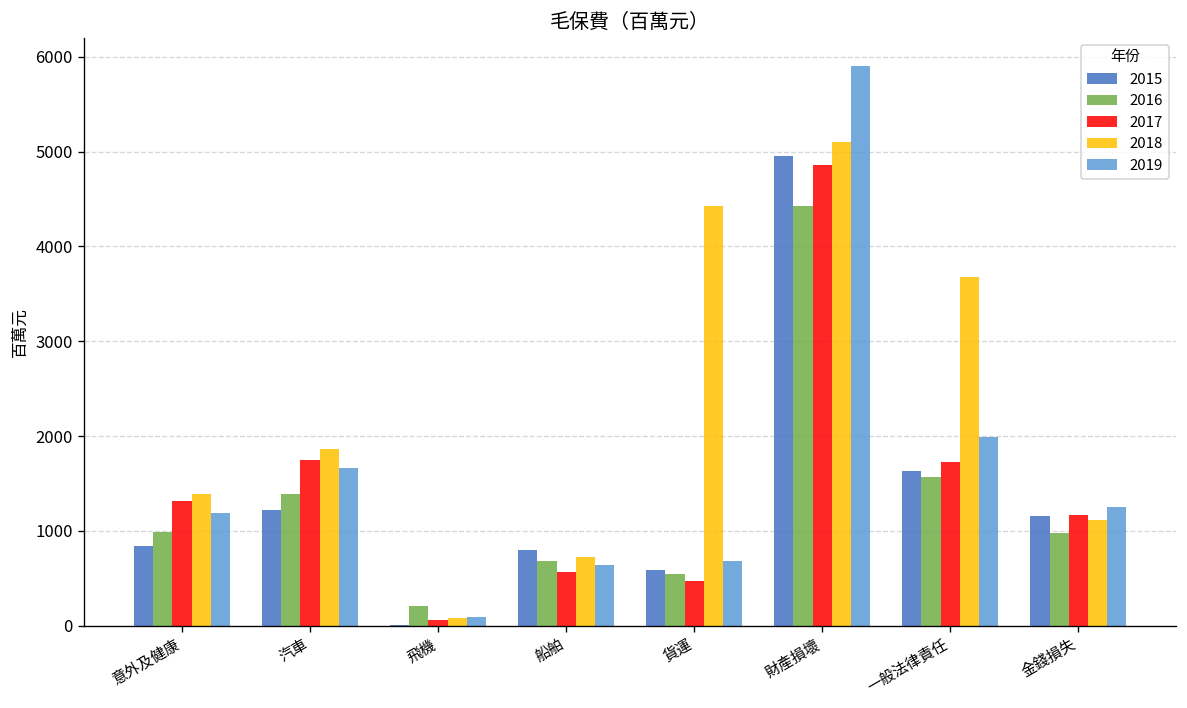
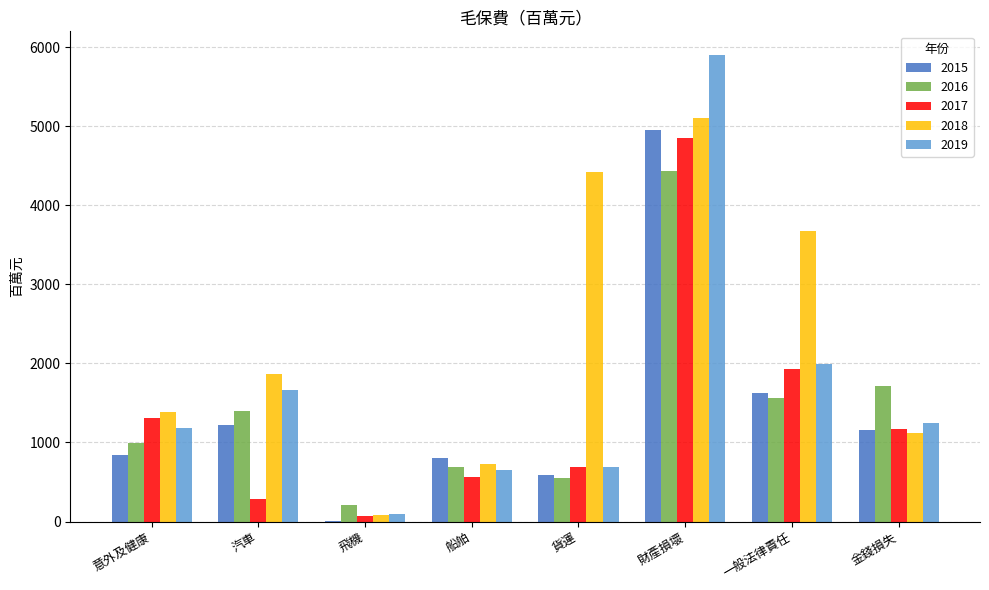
  {
    "2016": {
      "意外及健康": 1000,
      "汽車": 1400,
      "飛機": 200,
      "船舶": 700,
      "貨運": 500,
      "財產損壞": 4400,
      "一般法律責任": 1600,
-     "金錢損失": 1000
+     "金錢損失": 1700
    },
    "2017": {
      "意外及健康": 1300,
-     "汽車": 1700,
+     "汽車": 300,
      "飛機": 100,
      "船舶": 600,
-     "貨運": 500,
+     "貨運": 700,
      "財產損壞": 4900,
-     "一般法律責任": 1700,
+     "一般法律責任": 1900,
      "金錢損失": 1200
    },
    "2018": {
      "意外及健康": 1400,
      "汽車": 1900,
      "飛機": 100,
      "船舶": 700,
      "貨運": 4400,
      "財產損壞": 5100,
      "一般法律責任": 3700,
      "金錢損失": 1100
    }
  }
